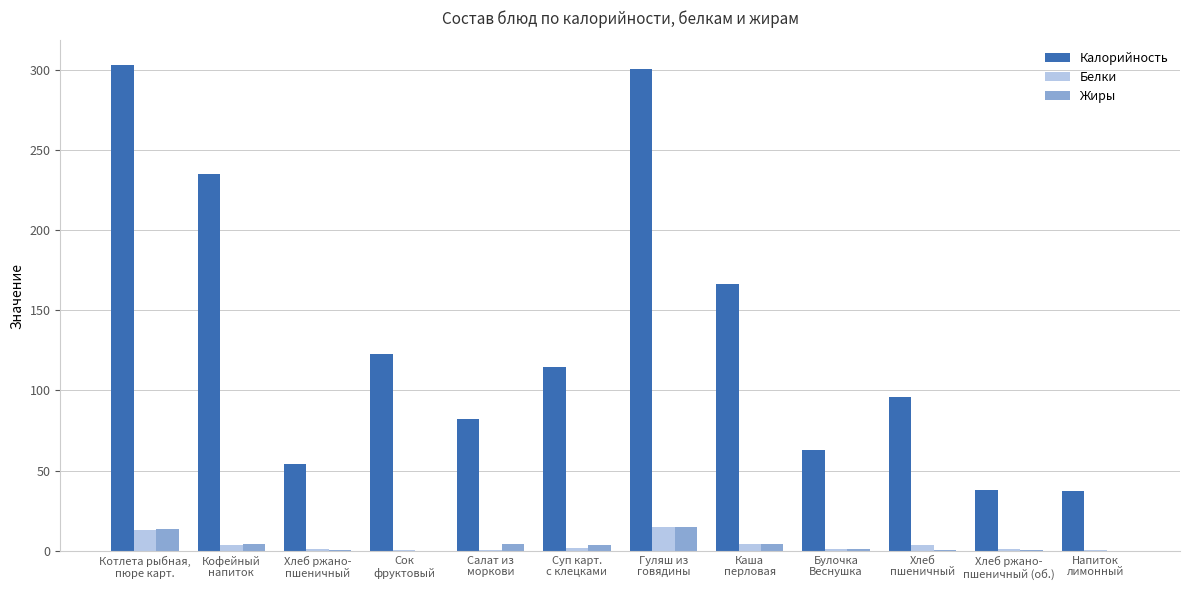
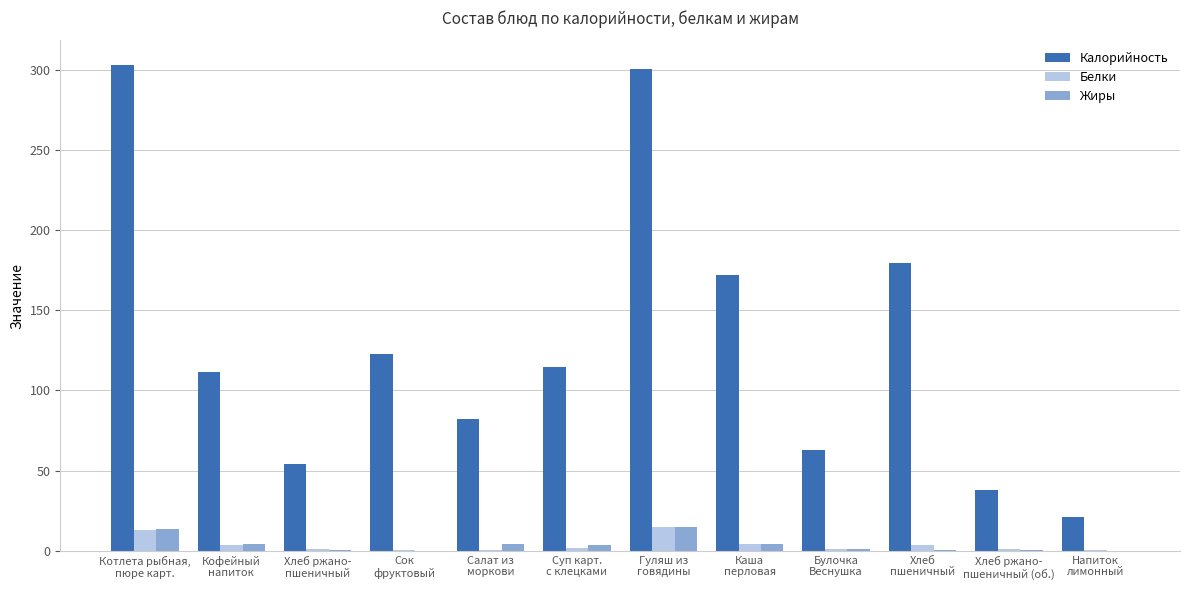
  {
    "Калорийность": {
      "Котлета рыбная, пюре карт.": 303,
-     "Кофейный напиток": 235,
+     "Кофейный напиток": 112,
      "Хлеб ржано- пшеничный": 54,
      "Сок фруктовый": 123,
      "Салат из моркови": 82,
      "Суп карт. с клецками": 114,
      "Гуляш из говядины": 300,
-     "Каша перловая": 166,
+     "Каша перловая": 172,
      "Булочка Веснушка": 63,
-     "Хлеб пшеничный": 96,
+     "Хлеб пшеничный": 179,
      "Хлеб ржано- пшеничный (об.)": 38,
-     "Напиток лимонный": 37
+     "Напиток лимонный": 21
    }
  }
